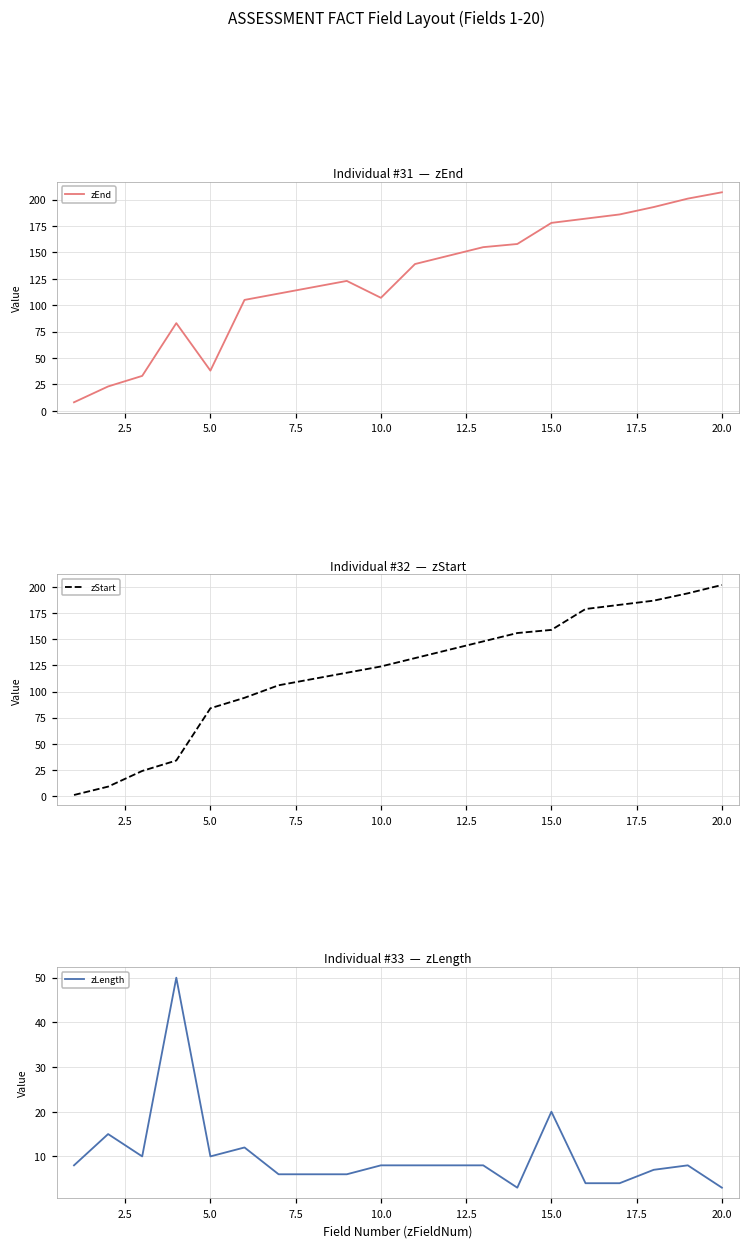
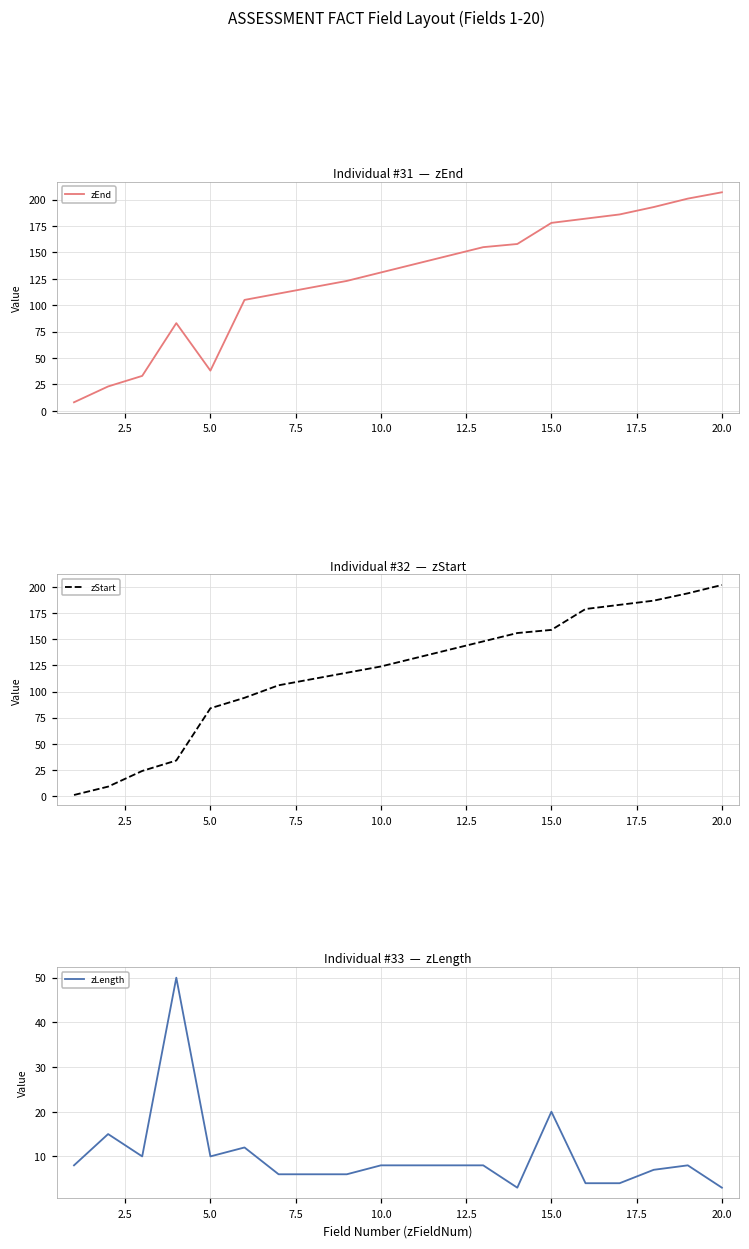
  {
    "Individual #31 — zEnd": {
      "5.0": 40,
-     "10.0": 110,
+     "10.0": 130,
      "15.0": 180,
      "20.0": 210
    },
    "Individual #32 — zStart": {
      "5.0": 80,
      "10.0": 120,
      "15.0": 160,
      "20.0": 200
    },
    "Individual #33 — zLength": {
      "5.0": 10,
      "10.0": 8,
      "15.0": 20,
      "20.0": 3
    }
  }
